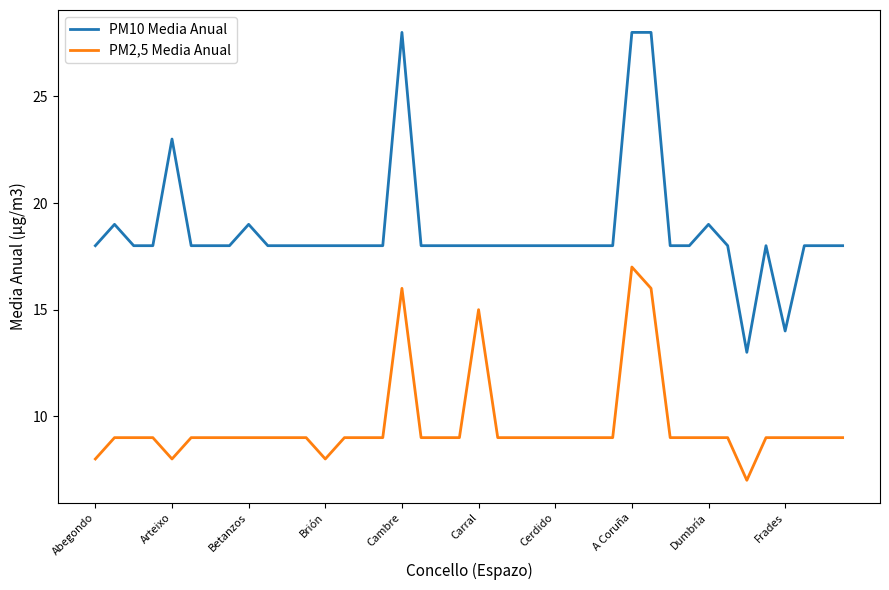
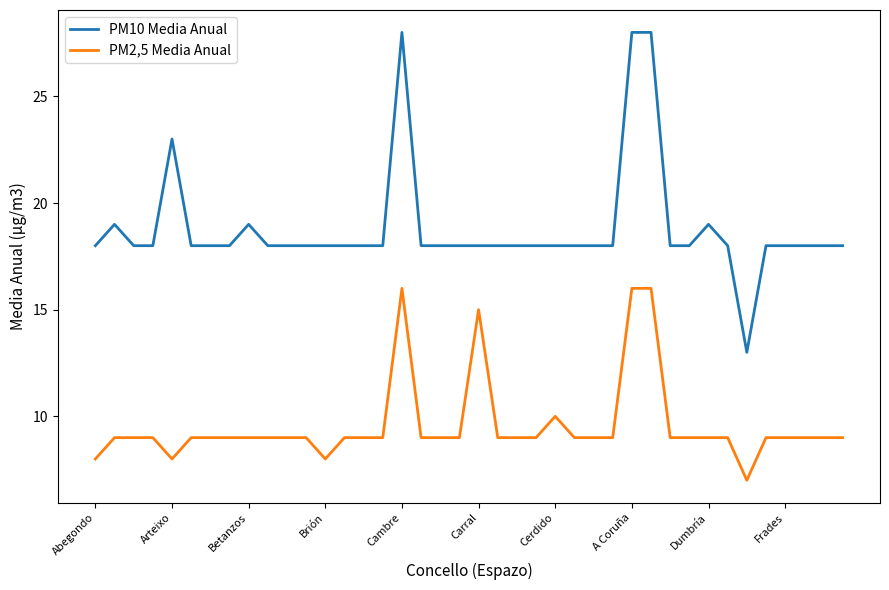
  {
    "PM10 Media Anual": {
      "Abegondo": 18,
      "Arteixo": 23,
      "Betanzos": 19,
      "Brión": 18,
      "Cambre": 28,
      "Carral": 18,
      "Cerdido": 18,
      "A Coruña": 28,
      "Dumbría": 19,
-     "Frades": 14
+     "Frades": 18
    },
    "PM2,5 Media Anual": {
      "Abegondo": 8,
      "Arteixo": 8,
      "Betanzos": 9,
      "Brión": 8,
      "Cambre": 16,
      "Carral": 15,
-     "Cerdido": 9,
-     "A Coruña": 17,
+     "Cerdido": 10,
+     "A Coruña": 16,
      "Dumbría": 9,
      "Frades": 9
    }
  }
